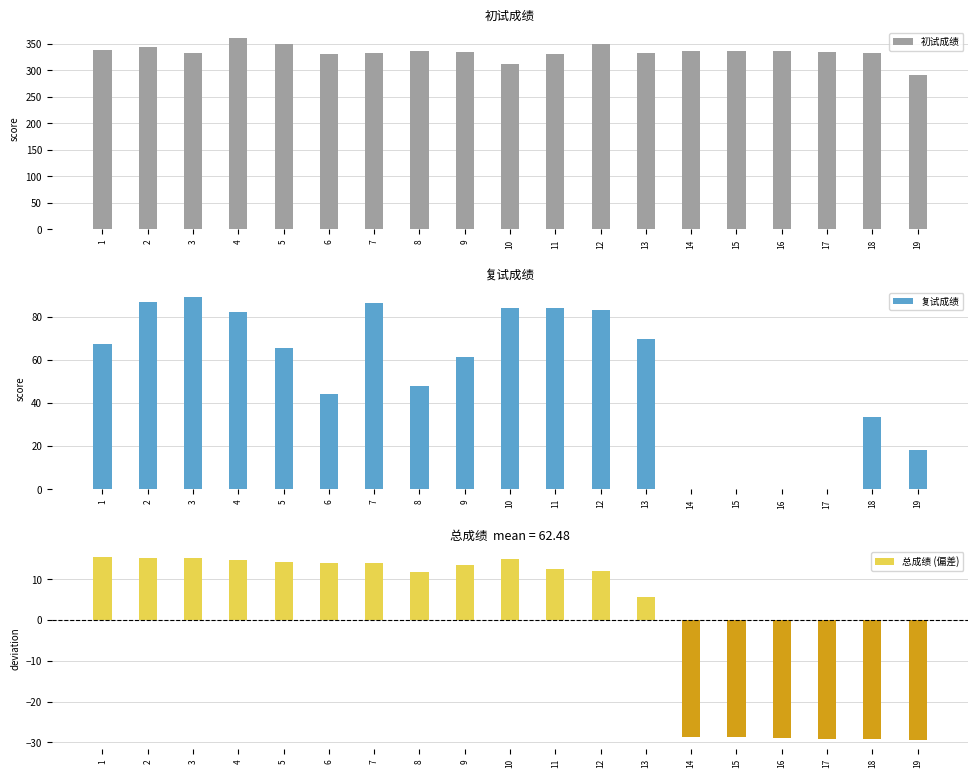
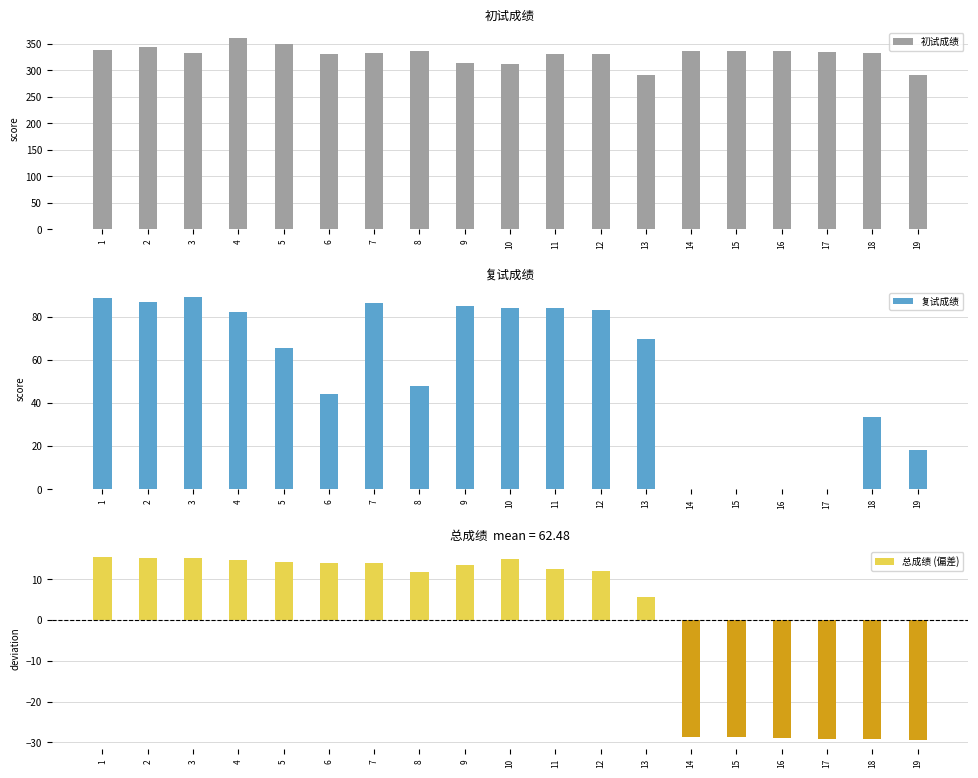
  {
    "初试成绩": {
      "1": 340,
      "2": 350,
      "3": 330,
      "4": 360,
      "5": 350,
      "6": 330,
      "7": 330,
      "8": 340,
-     "9": 330,
+     "9": 320,
      "10": 310,
      "11": 330,
-     "12": 350,
-     "13": 330,
+     "12": 330,
+     "13": 290,
      "14": 340,
      "15": 340,
      "16": 340,
      "17": 330,
      "18": 330,
      "19": 290
    },
    "复试成绩": {
-     "1": 67,
+     "1": 89,
      "2": 87,
      "3": 89,
      "4": 82,
      "5": 66,
      "6": 44,
      "7": 87,
      "8": 48,
-     "9": 61,
+     "9": 85,
      "10": 84,
      "11": 84,
      "12": 83,
      "13": 70,
      "14": 0,
      "15": 0,
      "16": 0,
      "17": 0,
      "18": 33,
      "19": 18
    },
    "总成绩 mean = 62.48": {
      "1": 16,
      "2": 15,
      "3": 15,
      "4": 15,
      "5": 14,
      "6": 14,
      "7": 14,
      "8": 12,
      "9": 13,
      "10": 15,
      "11": 13,
      "12": 12,
      "13": 6,
      "14": -29,
      "15": -29,
      "16": -29,
      "17": -29,
      "18": -29,
      "19": -29
    }
  }
